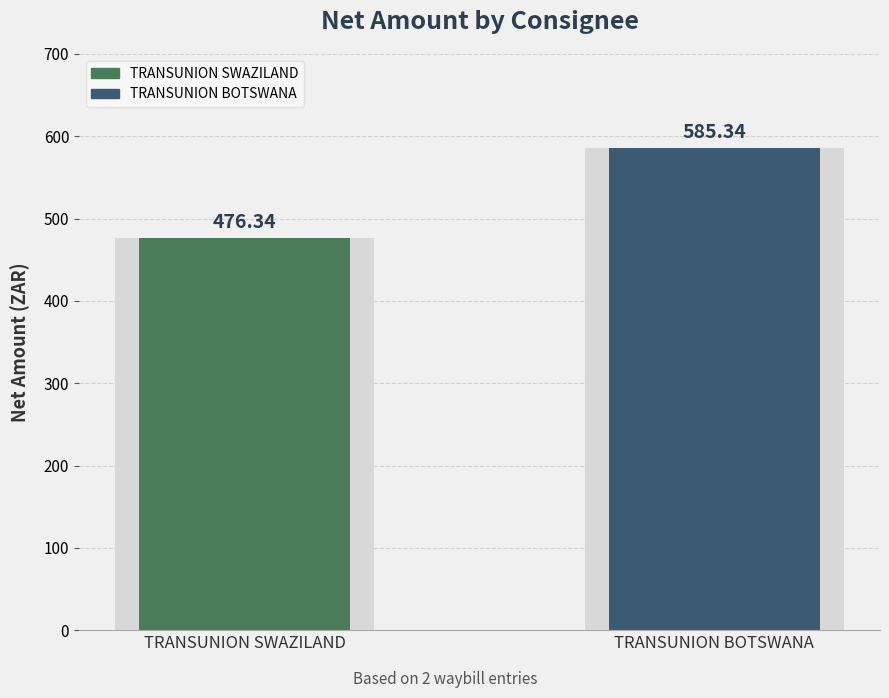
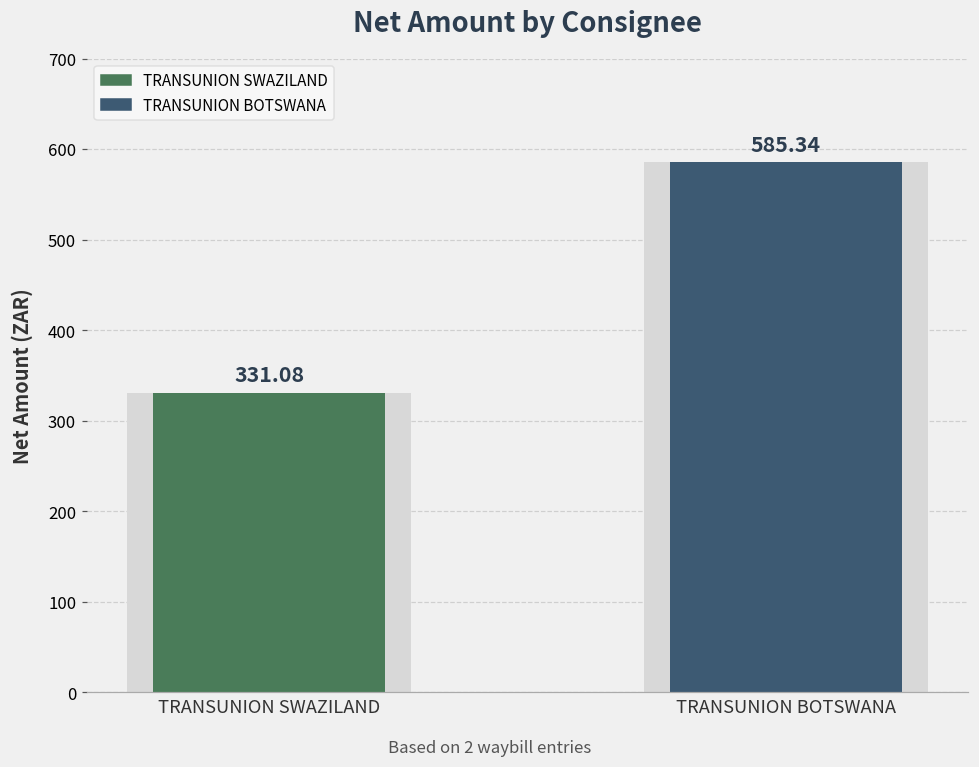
  {
-   "TRANSUNION SWAZILAND": 476.34,
+   "TRANSUNION SWAZILAND": 331.08,
    "TRANSUNION BOTSWANA": 585.34
  }
